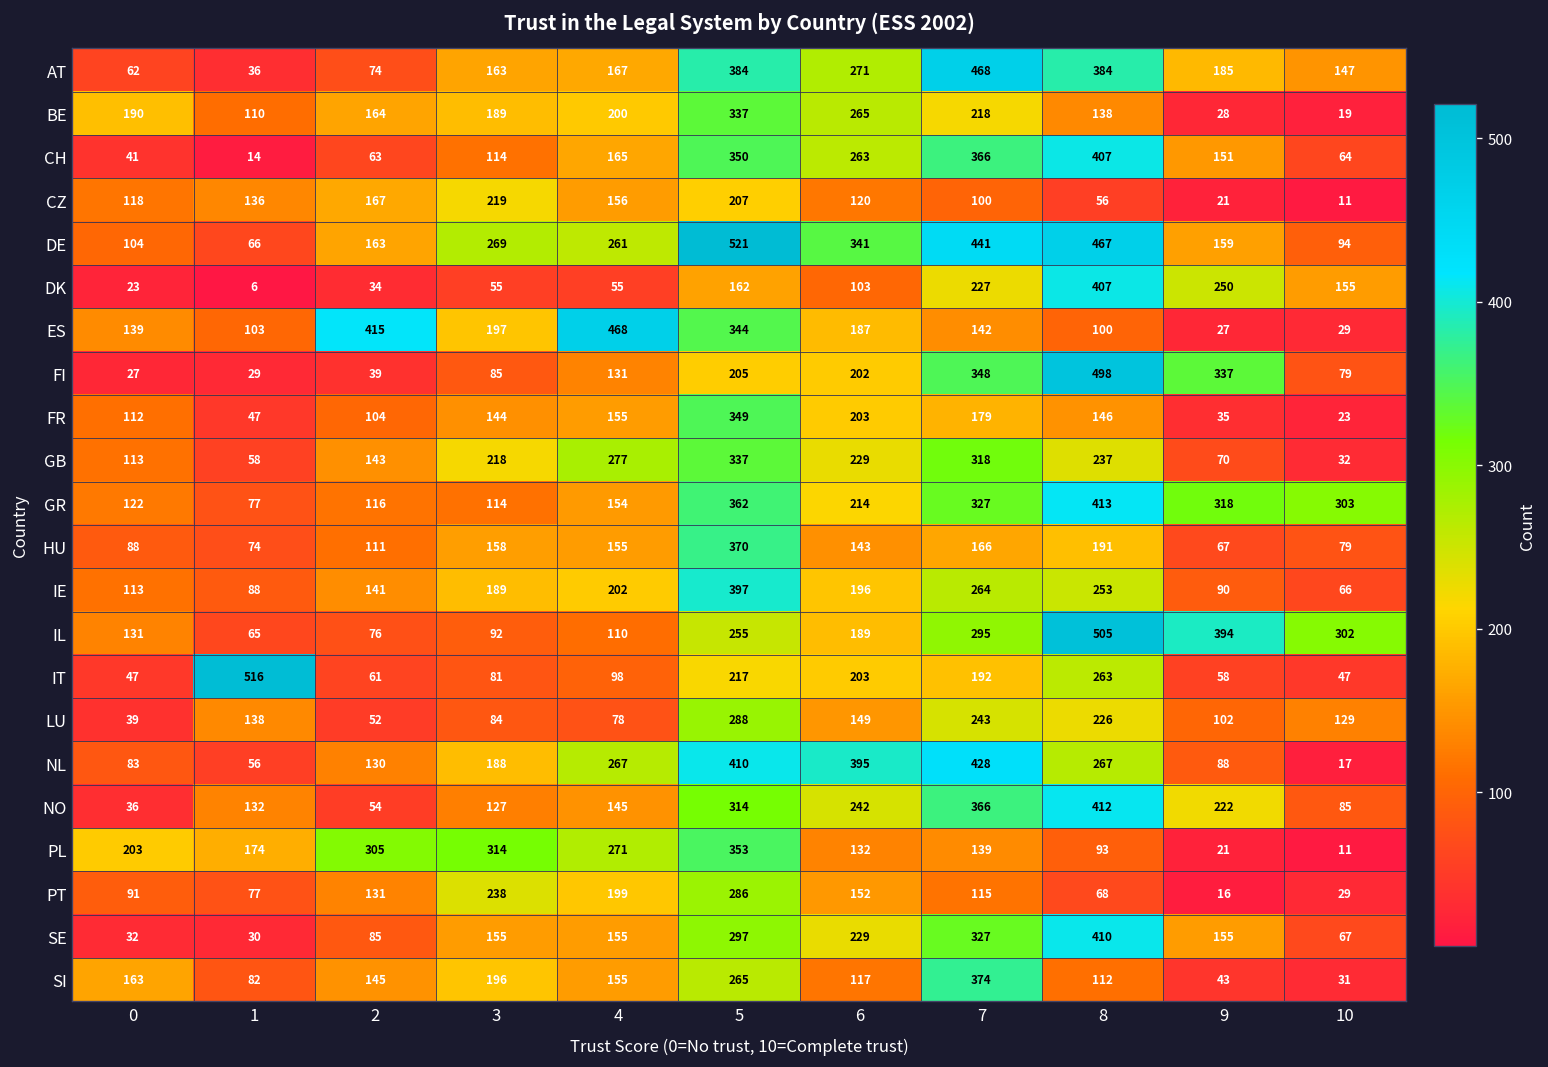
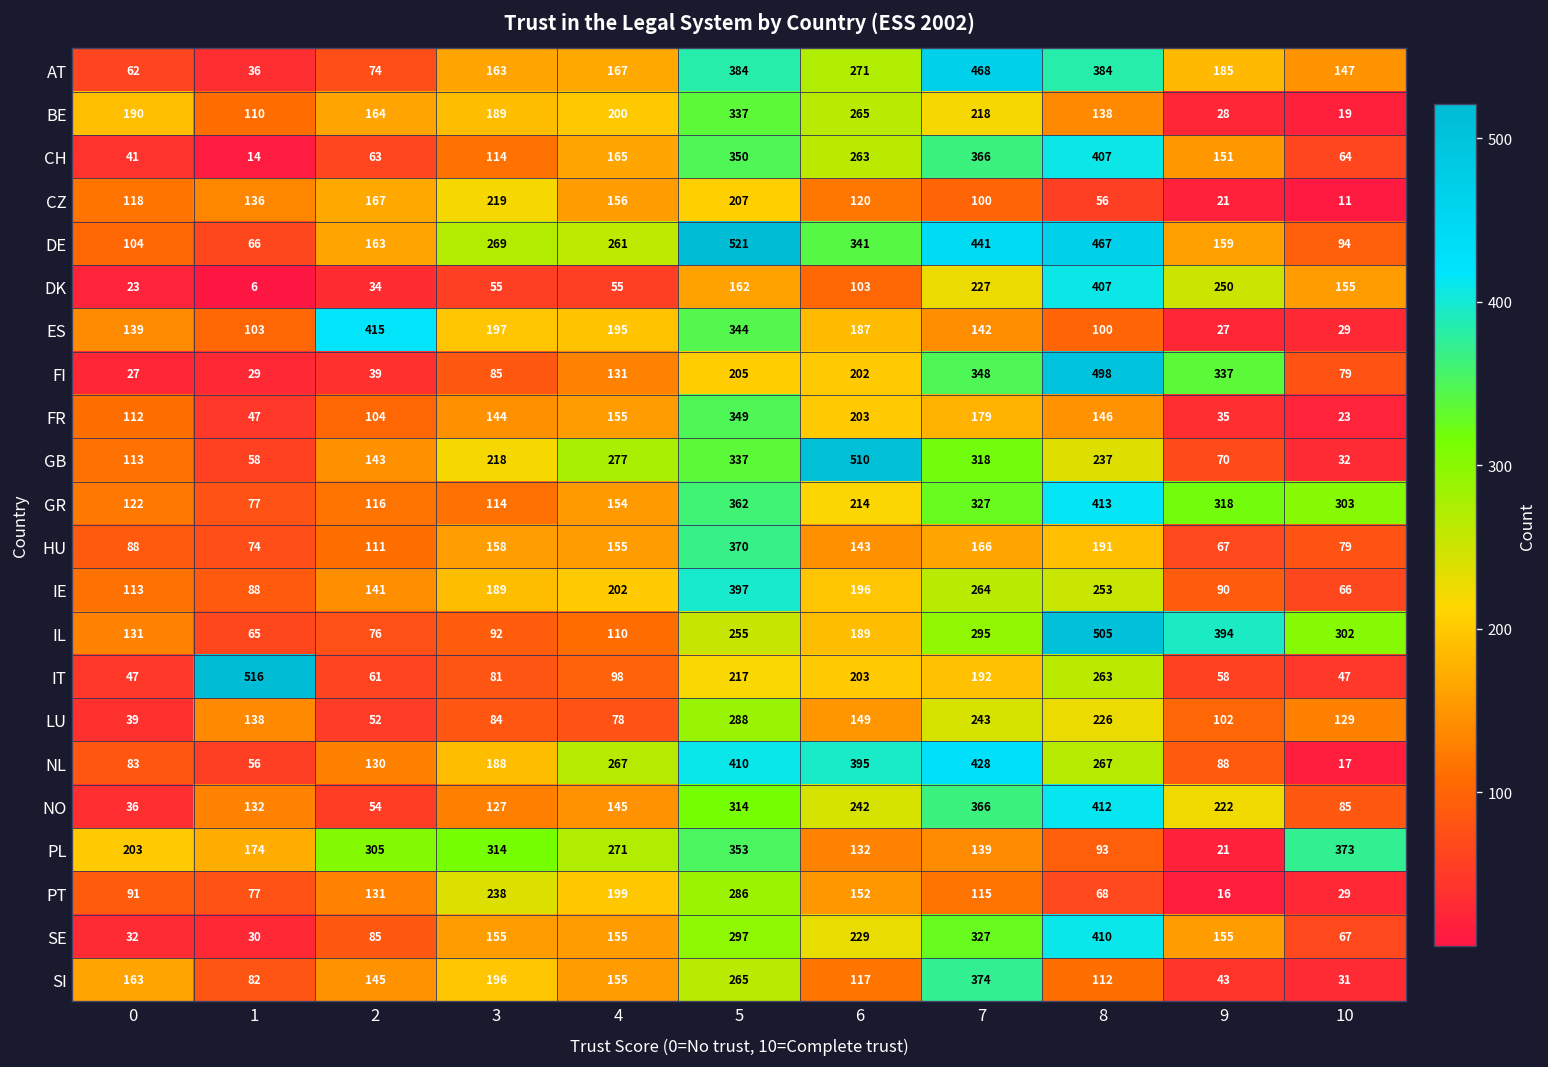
  {
    "ES": {
      "0": 139,
      "1": 103,
      "2": 415,
      "3": 197,
-     "4": 468,
+     "4": 195,
      "5": 344,
      "6": 187,
      "7": 142,
      "8": 100,
      "9": 27,
      "10": 29
    },
    "GB": {
      "0": 113,
      "1": 58,
      "2": 143,
      "3": 218,
      "4": 277,
      "5": 337,
-     "6": 229,
+     "6": 510,
      "7": 318,
      "8": 237,
      "9": 70,
      "10": 32
    },
    "PL": {
      "0": 203,
      "1": 174,
      "2": 305,
      "3": 314,
      "4": 271,
      "5": 353,
      "6": 132,
      "7": 139,
      "8": 93,
      "9": 21,
-     "10": 11
+     "10": 373
    }
  }
